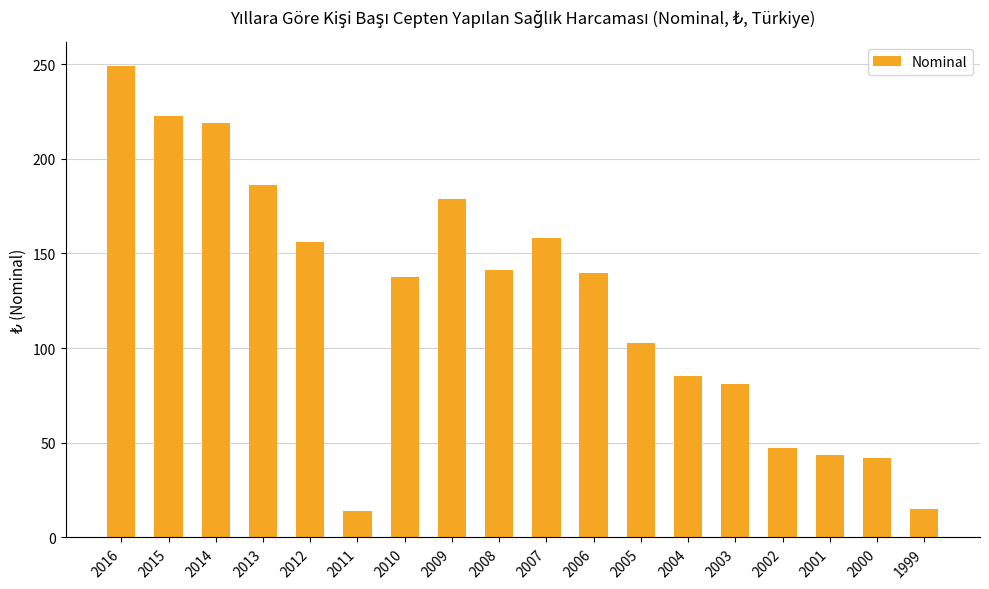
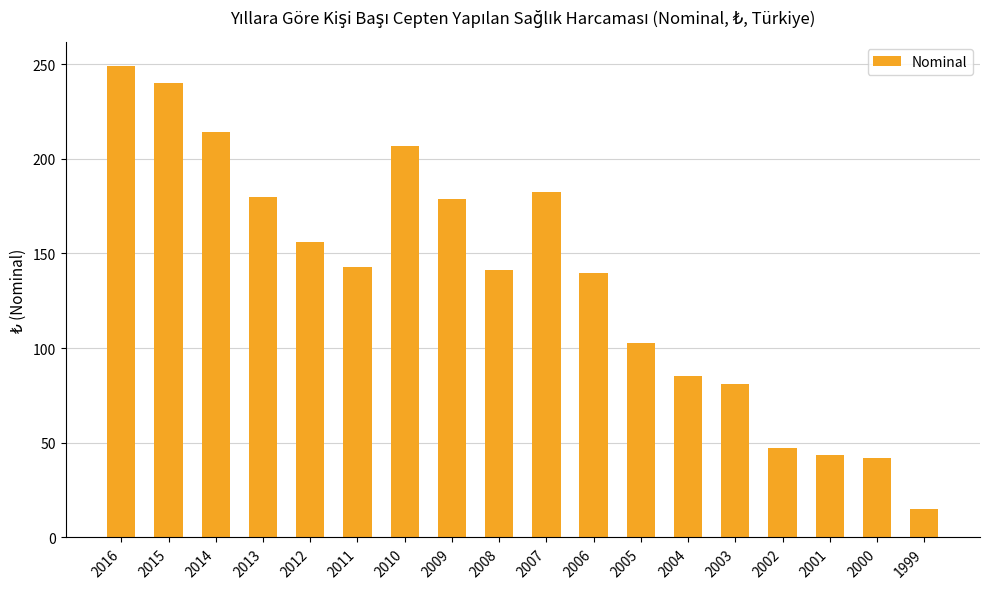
  {
    "2016": 249,
-   "2015": 223,
-   "2014": 219,
-   "2013": 186,
+   "2015": 240,
+   "2014": 214,
+   "2013": 180,
    "2012": 156,
-   "2011": 14,
-   "2010": 138,
+   "2011": 143,
+   "2010": 207,
    "2009": 179,
    "2008": 141,
-   "2007": 158,
+   "2007": 182,
    "2006": 140,
    "2005": 103,
    "2004": 85,
    "2003": 81,
    "2002": 47,
    "2001": 43,
    "2000": 42,
    "1999": 15
  }
